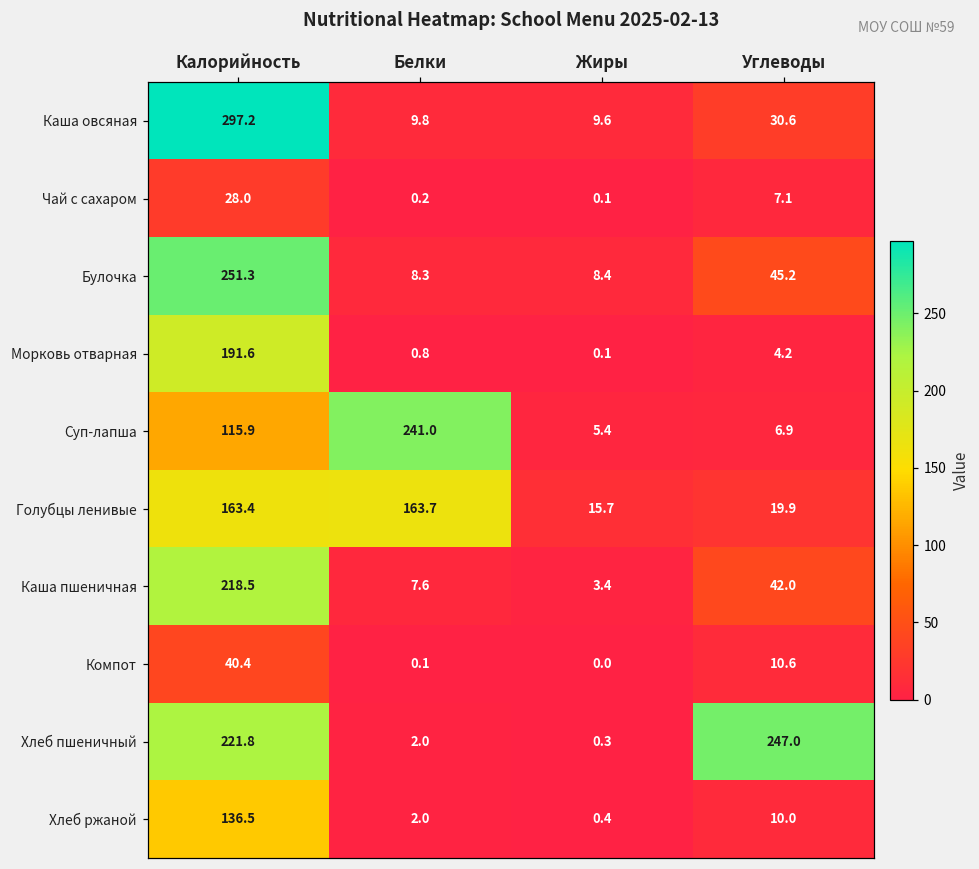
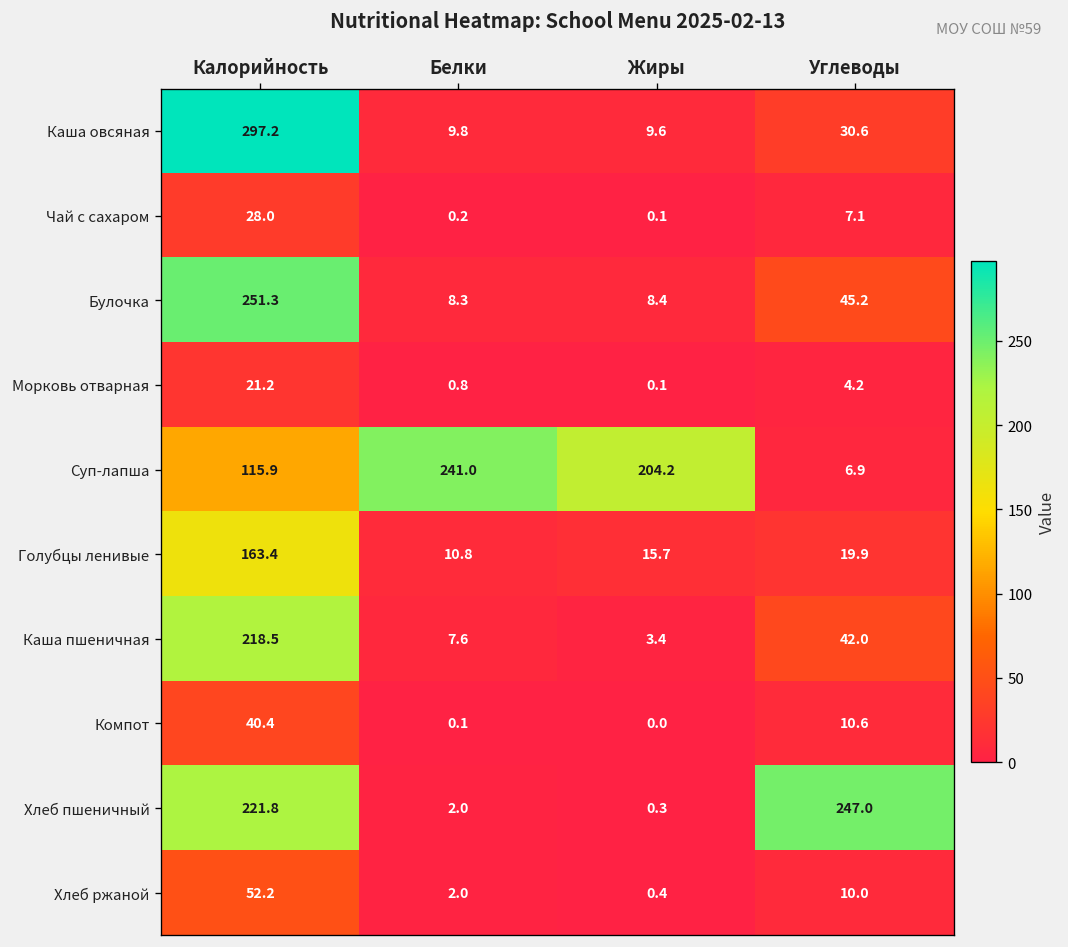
  {
    "Каша овсяная": {
      "Калорийность": 297.2,
      "Белки": 9.8,
      "Жиры": 9.6,
      "Углеводы": 30.6
    },
    "Чай с сахаром": {
      "Калорийность": 28.0,
      "Белки": 0.2,
      "Жиры": 0.1,
      "Углеводы": 7.1
    },
    "Булочка": {
      "Калорийность": 251.3,
      "Белки": 8.3,
      "Жиры": 8.4,
      "Углеводы": 45.2
    },
    "Морковь отварная": {
-     "Калорийность": 191.6,
+     "Калорийность": 21.2,
      "Белки": 0.8,
      "Жиры": 0.1,
      "Углеводы": 4.2
    },
    "Суп-лапша": {
      "Калорийность": 115.9,
      "Белки": 241.0,
-     "Жиры": 5.4,
+     "Жиры": 204.2,
      "Углеводы": 6.9
    },
    "Голубцы ленивые": {
      "Калорийность": 163.4,
-     "Белки": 163.7,
+     "Белки": 10.8,
      "Жиры": 15.7,
      "Углеводы": 19.9
    },
    "Каша пшеничная": {
      "Калорийность": 218.5,
      "Белки": 7.6,
      "Жиры": 3.4,
      "Углеводы": 42.0
    },
    "Компот": {
      "Калорийность": 40.4,
      "Белки": 0.1,
      "Жиры": 0.0,
      "Углеводы": 10.6
    },
    "Хлеб пшеничный": {
      "Калорийность": 221.8,
      "Белки": 2.0,
      "Жиры": 0.3,
      "Углеводы": 247.0
    },
    "Хлеб ржаной": {
-     "Калорийность": 136.5,
+     "Калорийность": 52.2,
      "Белки": 2.0,
      "Жиры": 0.4,
      "Углеводы": 10.0
    }
  }
